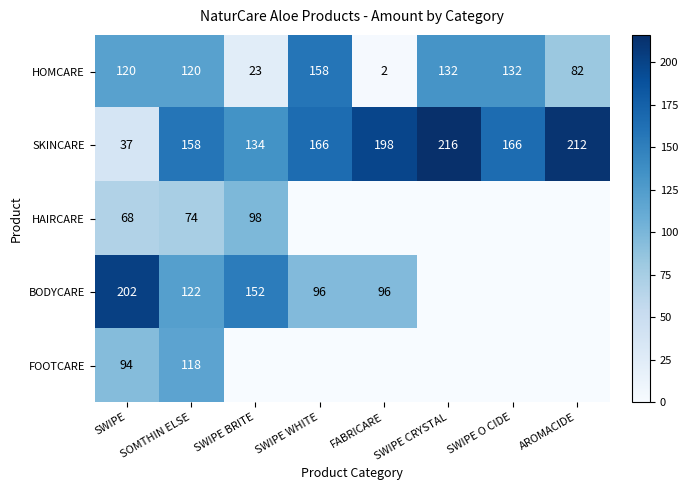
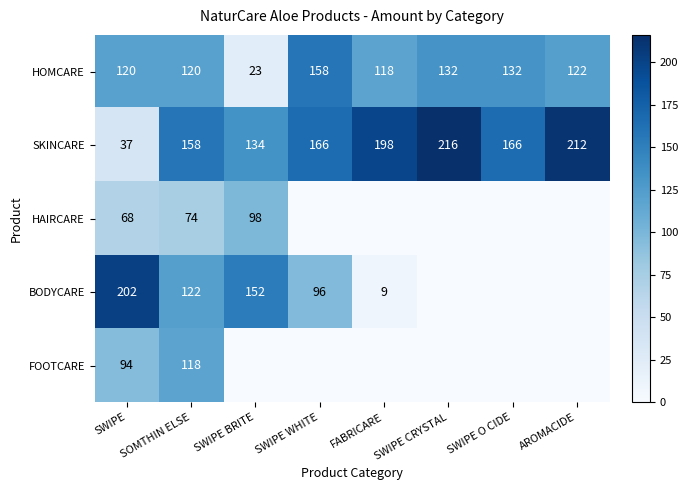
  {
    "HOMCARE": {
      "SWIPE": 120,
      "SOMTHIN ELSE": 120,
      "SWIPE BRITE": 23,
      "SWIPE WHITE": 158,
-     "FABRICARE": 2,
+     "FABRICARE": 118,
      "SWIPE CRYSTAL": 132,
      "SWIPE O CIDE": 132,
-     "AROMACIDE": 82
+     "AROMACIDE": 122
    },
    "SKINCARE": {
      "SWIPE": 37,
      "SOMTHIN ELSE": 158,
      "SWIPE BRITE": 134,
      "SWIPE WHITE": 166,
      "FABRICARE": 198,
      "SWIPE CRYSTAL": 216,
      "SWIPE O CIDE": 166,
      "AROMACIDE": 212
    },
    "HAIRCARE": {
      "SWIPE": 68,
      "SOMTHIN ELSE": 74,
      "SWIPE BRITE": 98
    },
    "BODYCARE": {
      "SWIPE": 202,
      "SOMTHIN ELSE": 122,
      "SWIPE BRITE": 152,
      "SWIPE WHITE": 96,
-     "FABRICARE": 96
+     "FABRICARE": 9
    },
    "FOOTCARE": {
      "SWIPE": 94,
      "SOMTHIN ELSE": 118
    }
  }
